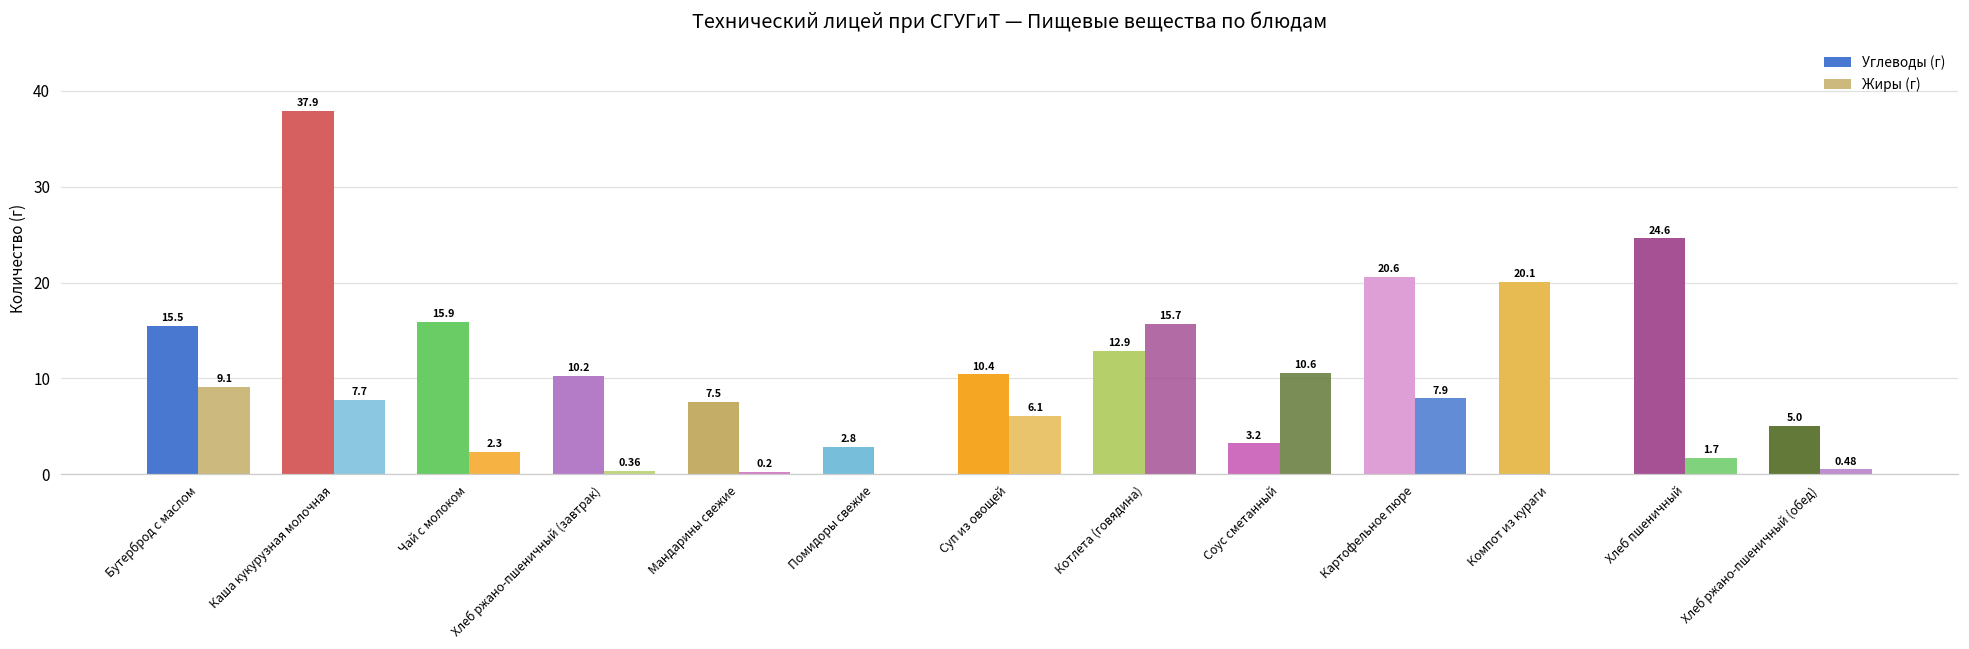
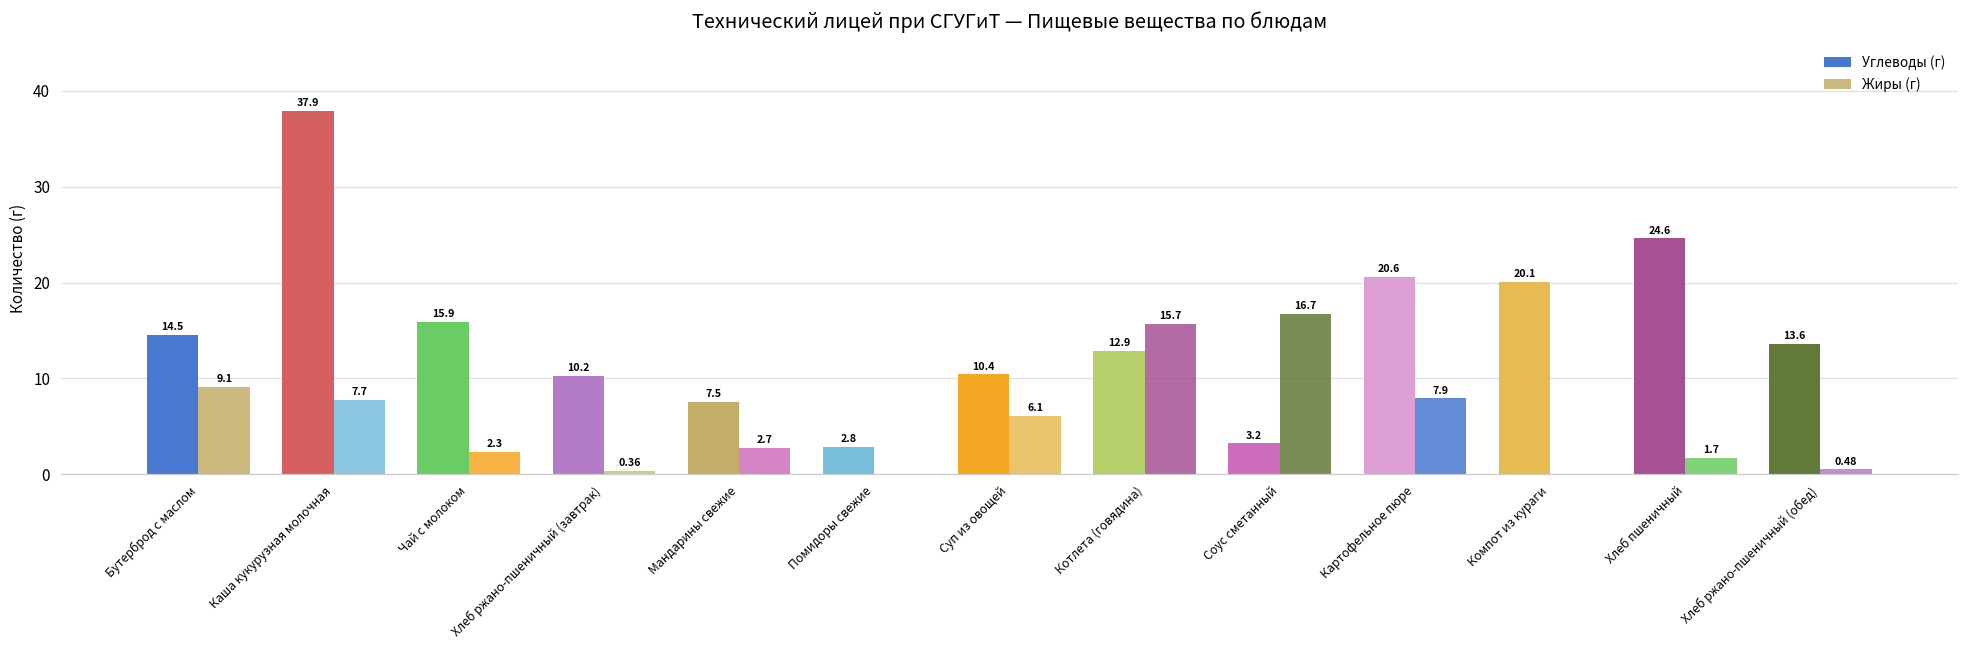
  {
    "Углеводы (г)": {
-     "Бутерброд с маслом": 15.5,
+     "Бутерброд с маслом": 14.5,
      "Каша кукурузная молочная": 37.9,
      "Чай с молоком": 15.9,
      "Хлеб ржано-пшеничный (завтрак)": 10.2,
      "Мандарины свежие": 7.5,
      "Помидоры свежие": 2.8,
      "Суп из овощей": 10.4,
      "Котлета (говядина)": 12.9,
      "Соус сметанный": 3.2,
      "Картофельное пюре": 20.6,
      "Компот из кураги": 20.1,
      "Хлеб пшеничный": 24.6,
-     "Хлеб ржано-пшеничный (обед)": 5.0
+     "Хлеб ржано-пшеничный (обед)": 13.6
    },
    "Жиры (г)": {
      "Бутерброд с маслом": 9.1,
      "Каша кукурузная молочная": 7.7,
      "Чай с молоком": 2.3,
      "Хлеб ржано-пшеничный (завтрак)": 0.36,
-     "Мандарины свежие": 0.2,
+     "Мандарины свежие": 2.7,
      "Суп из овощей": 6.1,
      "Котлета (говядина)": 15.7,
-     "Соус сметанный": 10.6,
+     "Соус сметанный": 16.7,
      "Картофельное пюре": 7.9,
      "Хлеб пшеничный": 1.7,
      "Хлеб ржано-пшеничный (обед)": 0.48
    }
  }
